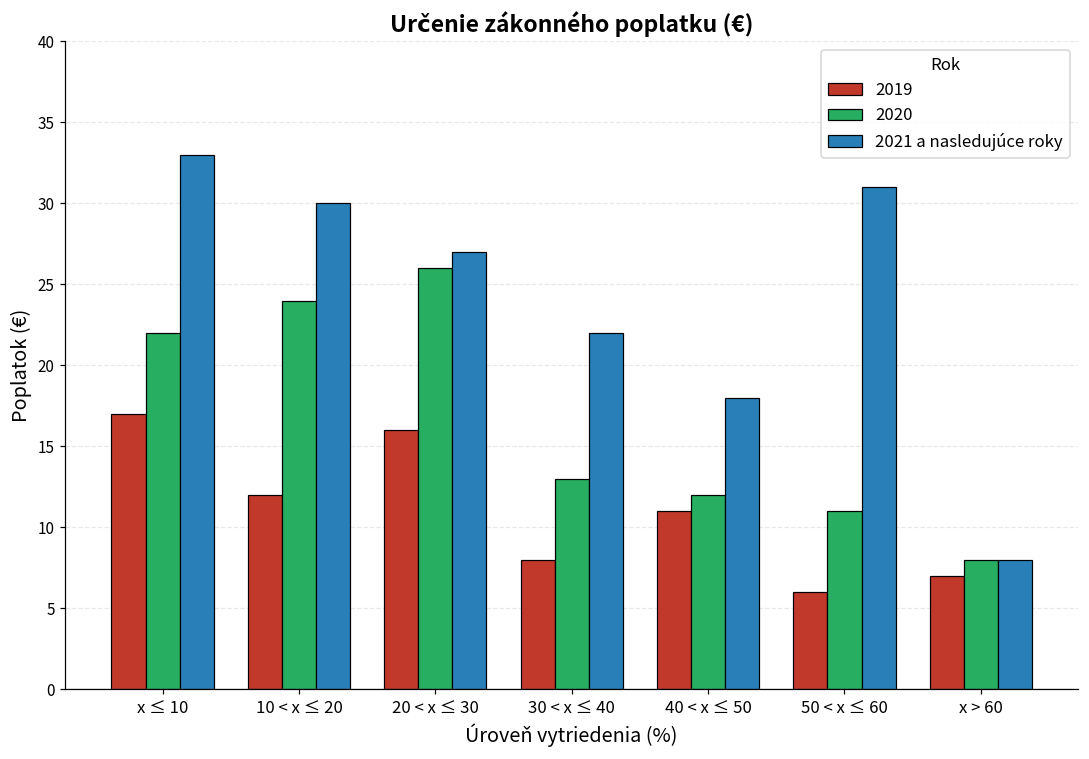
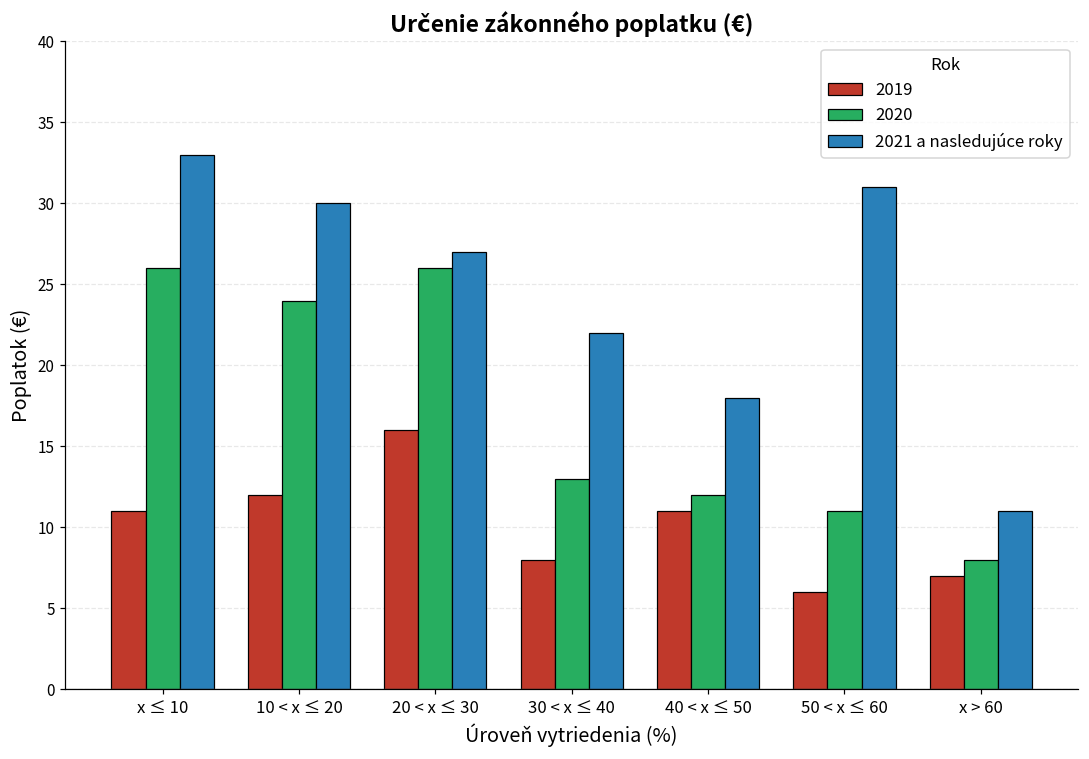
  {
    "2019": {
-     "x ≤ 10": 17,
+     "x ≤ 10": 11,
      "10 < x ≤ 20": 12,
      "20 < x ≤ 30": 16,
      "30 < x ≤ 40": 8,
      "40 < x ≤ 50": 11,
      "50 < x ≤ 60": 6,
      "x > 60": 7
    },
    "2020": {
-     "x ≤ 10": 22,
+     "x ≤ 10": 26,
      "10 < x ≤ 20": 24,
      "20 < x ≤ 30": 26,
      "30 < x ≤ 40": 13,
      "40 < x ≤ 50": 12,
      "50 < x ≤ 60": 11,
      "x > 60": 8
    },
    "2021 a nasledujúce roky": {
      "x ≤ 10": 33,
      "10 < x ≤ 20": 30,
      "20 < x ≤ 30": 27,
      "30 < x ≤ 40": 22,
      "40 < x ≤ 50": 18,
      "50 < x ≤ 60": 31,
-     "x > 60": 8
+     "x > 60": 11
    }
  }
